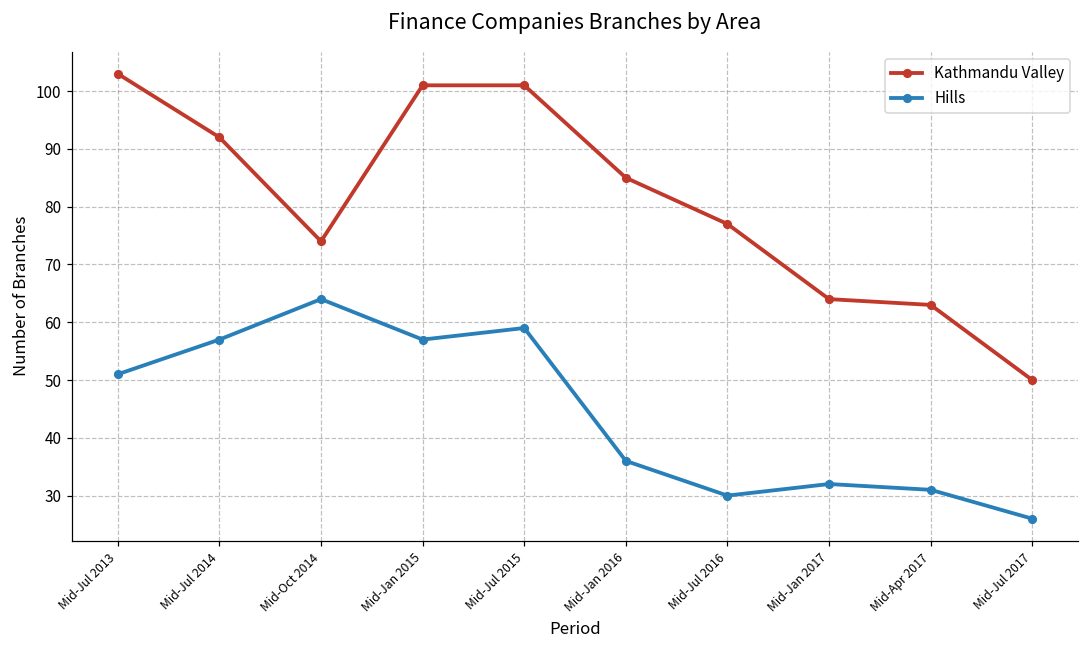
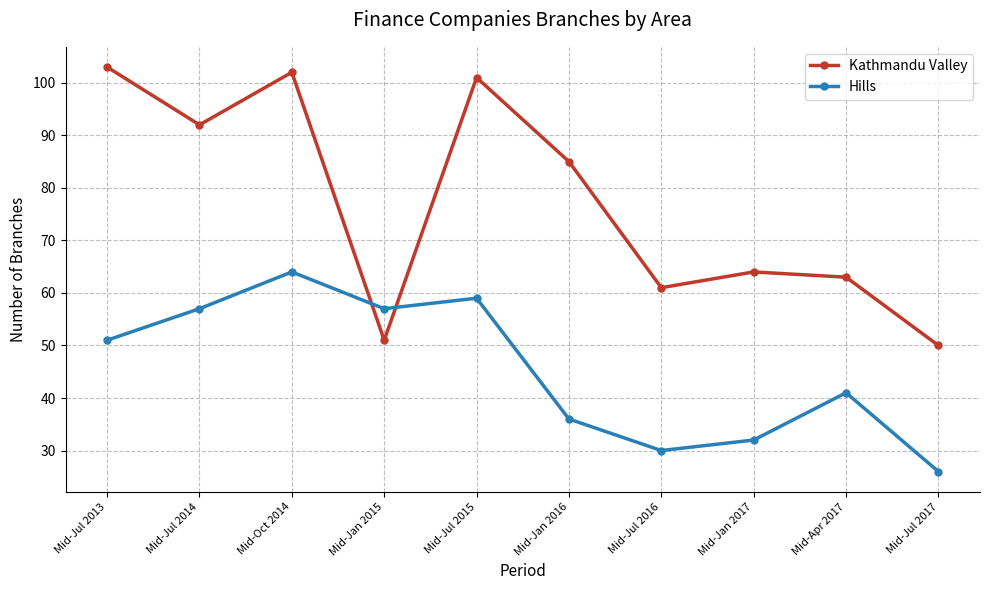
  {
    "Kathmandu Valley": {
      "Mid-Jul 2013": 103,
      "Mid-Jul 2014": 92,
-     "Mid-Oct 2014": 74,
-     "Mid-Jan 2015": 101,
+     "Mid-Oct 2014": 102,
+     "Mid-Jan 2015": 51,
      "Mid-Jul 2015": 101,
      "Mid-Jan 2016": 85,
-     "Mid-Jul 2016": 77,
+     "Mid-Jul 2016": 61,
      "Mid-Jan 2017": 64,
      "Mid-Apr 2017": 63,
      "Mid-Jul 2017": 50
    },
    "Hills": {
      "Mid-Jul 2013": 51,
      "Mid-Jul 2014": 57,
      "Mid-Oct 2014": 64,
      "Mid-Jan 2015": 57,
      "Mid-Jul 2015": 59,
      "Mid-Jan 2016": 36,
      "Mid-Jul 2016": 30,
      "Mid-Jan 2017": 32,
-     "Mid-Apr 2017": 31,
+     "Mid-Apr 2017": 41,
      "Mid-Jul 2017": 26
    }
  }
